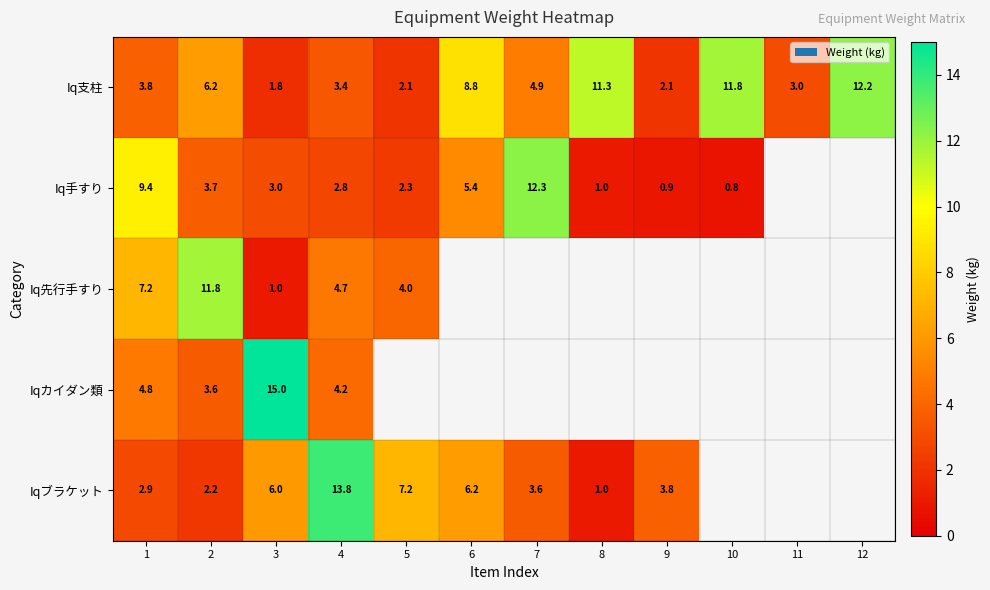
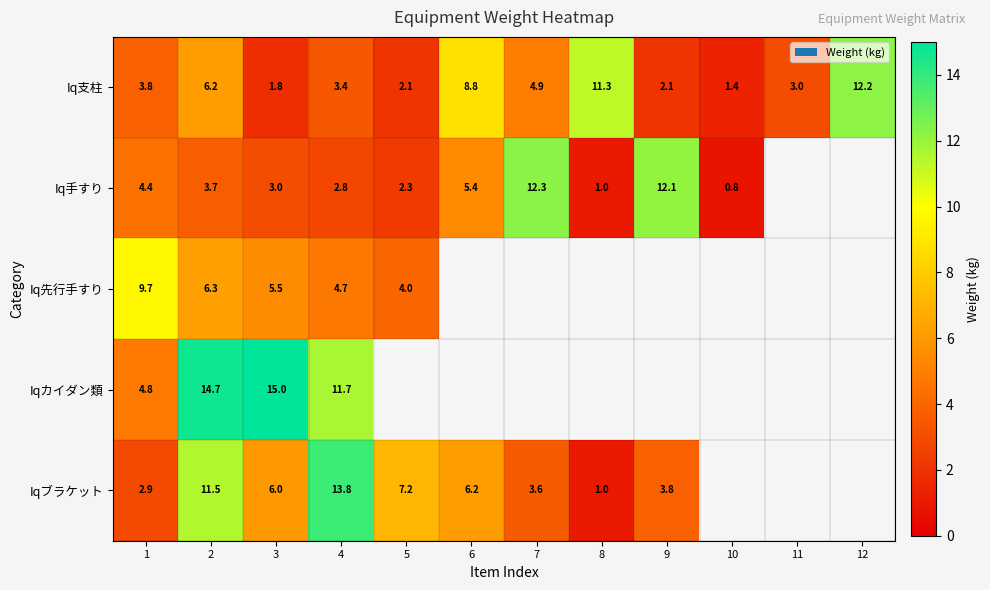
  {
    "Iq支柱": {
      "1": 3.8,
      "2": 6.2,
      "3": 1.8,
      "4": 3.4,
      "5": 2.1,
      "6": 8.8,
      "7": 4.9,
      "8": 11.3,
      "9": 2.1,
-     "10": 11.8,
+     "10": 1.4,
      "11": 3.0,
      "12": 12.2
    },
    "Iq手すり": {
-     "1": 9.4,
+     "1": 4.4,
      "2": 3.7,
      "3": 3.0,
      "4": 2.8,
      "5": 2.3,
      "6": 5.4,
      "7": 12.3,
      "8": 1.0,
-     "9": 0.9,
+     "9": 12.1,
      "10": 0.8
    },
    "Iq先行手すり": {
-     "1": 7.2,
-     "2": 11.8,
-     "3": 1.0,
+     "1": 9.7,
+     "2": 6.3,
+     "3": 5.5,
      "4": 4.7,
      "5": 4.0
    },
    "Iqカイダン類": {
      "1": 4.8,
-     "2": 3.6,
+     "2": 14.7,
      "3": 15.0,
-     "4": 4.2
+     "4": 11.7
    },
    "Iqブラケット": {
      "1": 2.9,
-     "2": 2.2,
+     "2": 11.5,
      "3": 6.0,
      "4": 13.8,
      "5": 7.2,
      "6": 6.2,
      "7": 3.6,
      "8": 1.0,
      "9": 3.8
    }
  }
